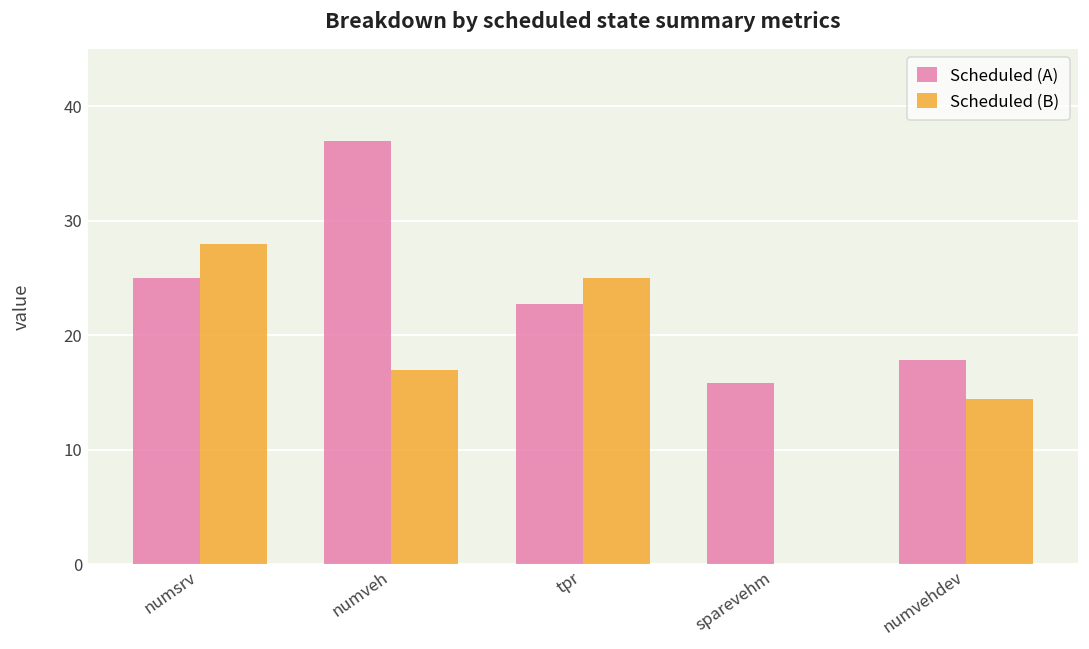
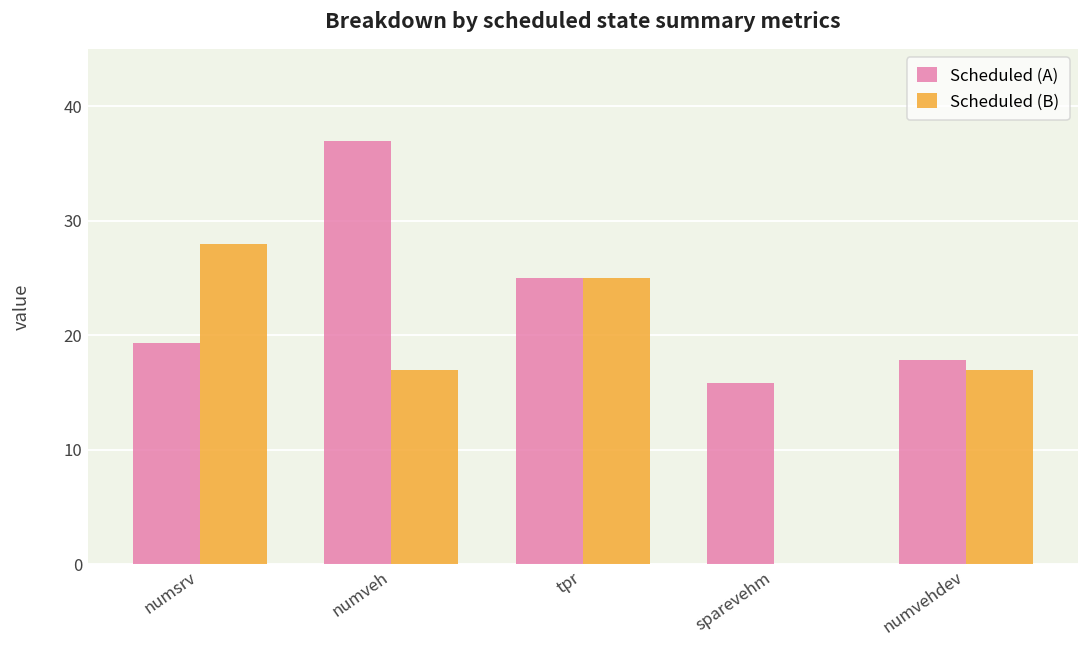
  {
    "Scheduled (A)": {
-     "numsrv": 25.0,
+     "numsrv": 19.3,
      "numveh": 37.0,
-     "tpr": 22.7,
+     "tpr": 25.0,
      "sparevehm": 15.8,
      "numvehdev": 17.8
    },
    "Scheduled (B)": {
      "numsrv": 28.0,
      "numveh": 17.0,
      "tpr": 25.0,
      "sparevehm": 0.0,
-     "numvehdev": 14.4
+     "numvehdev": 17.0
    }
  }
